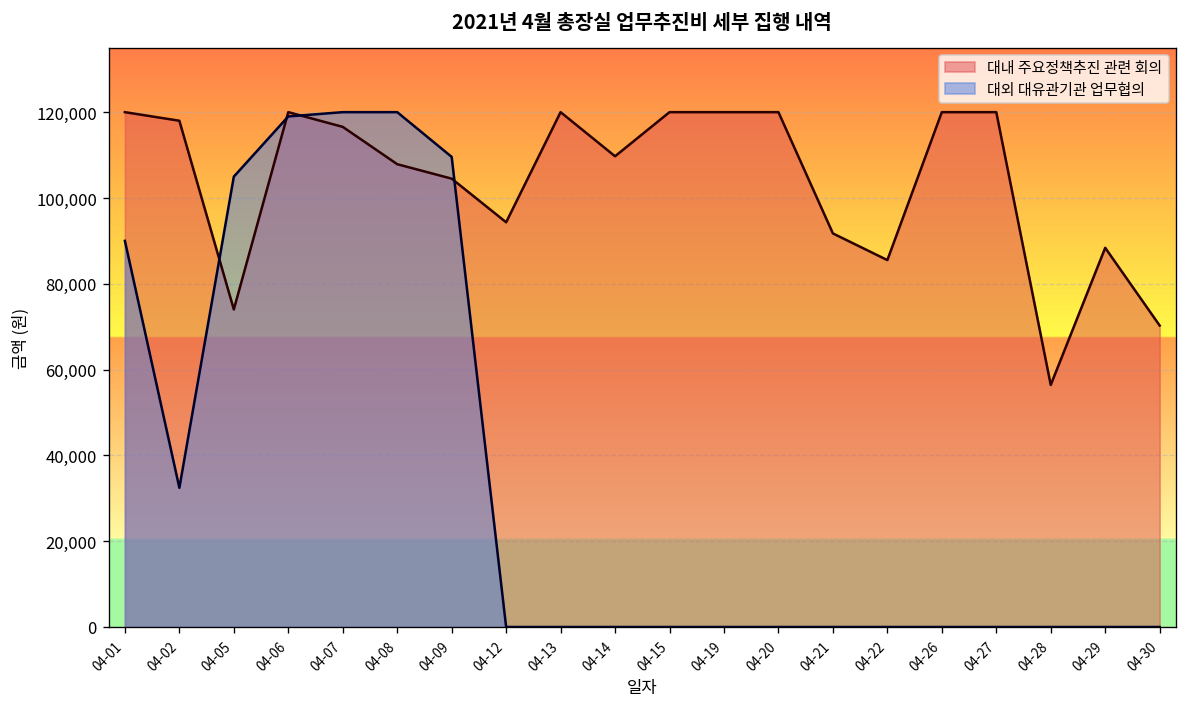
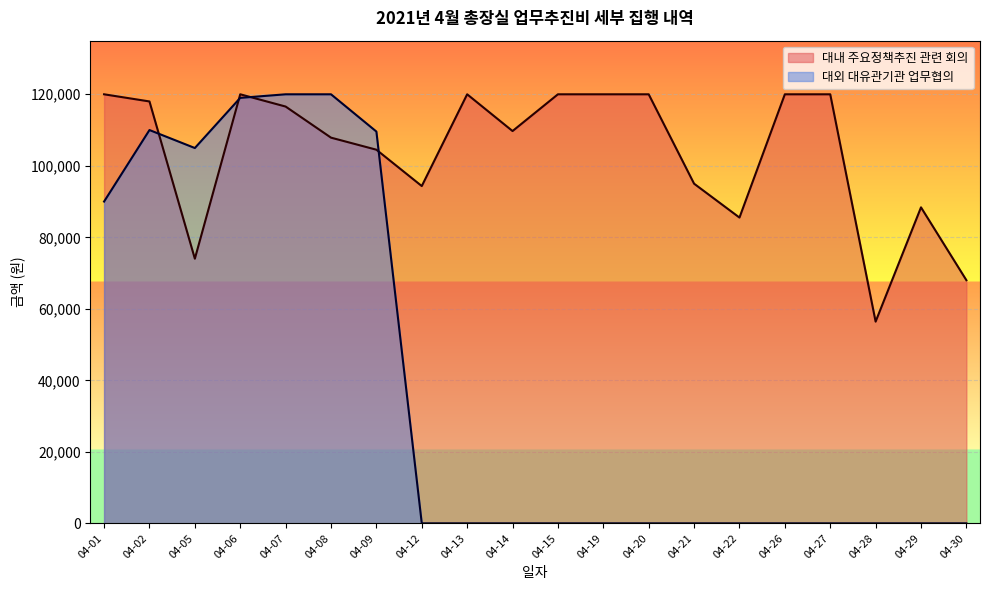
  {
    "대내 주요정책추진 관련 회의": {
      "04-01": "120,000",
      "04-02": "118,000",
      "04-05": "74,000",
      "04-06": "120,000",
      "04-07": "117,000",
      "04-08": "108,000",
      "04-09": "105,000",
      "04-12": "94,000",
      "04-13": "120,000",
      "04-14": "110,000",
      "04-15": "120,000",
      "04-19": "120,000",
      "04-20": "120,000",
-     "04-21": "92,000",
+     "04-21": "95,000",
      "04-22": "86,000",
      "04-26": "120,000",
      "04-27": "120,000",
      "04-28": "56,000",
      "04-29": "88,000",
-     "04-30": "70,000"
+     "04-30": "68,000"
    },
    "대외 대유관기관 업무협의": {
      "04-01": "90,000",
-     "04-02": "32,000",
+     "04-02": "110,000",
      "04-05": "105,000",
      "04-06": "119,000",
      "04-07": "120,000",
      "04-08": "120,000",
      "04-09": "110,000",
      "04-12": "0",
      "04-13": "0",
      "04-14": "0",
      "04-15": "0",
      "04-19": "0",
      "04-20": "0",
      "04-21": "0",
      "04-22": "0",
      "04-26": "0",
      "04-27": "0",
      "04-28": "0",
      "04-29": "0",
      "04-30": "0"
    }
  }
